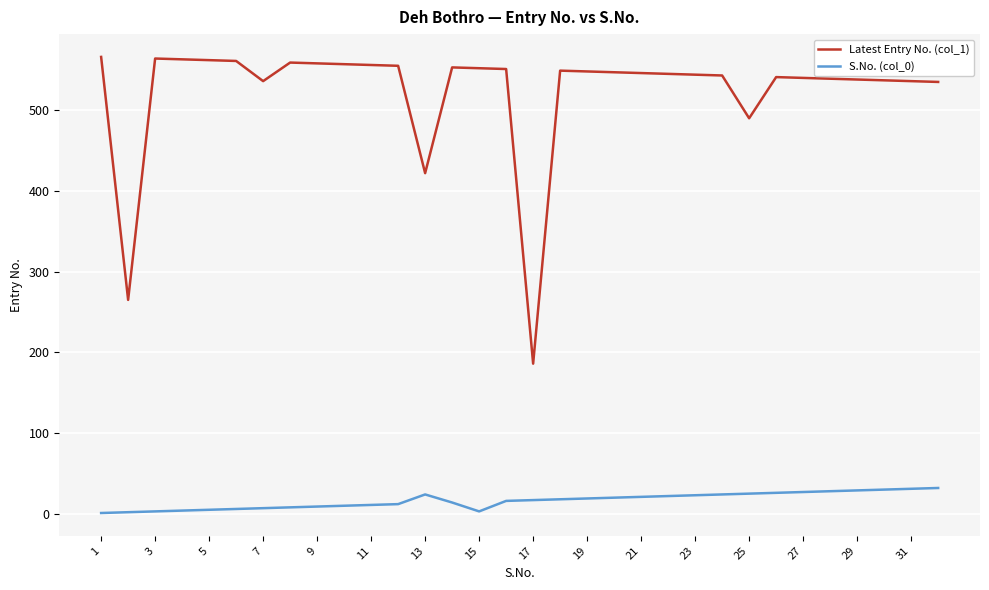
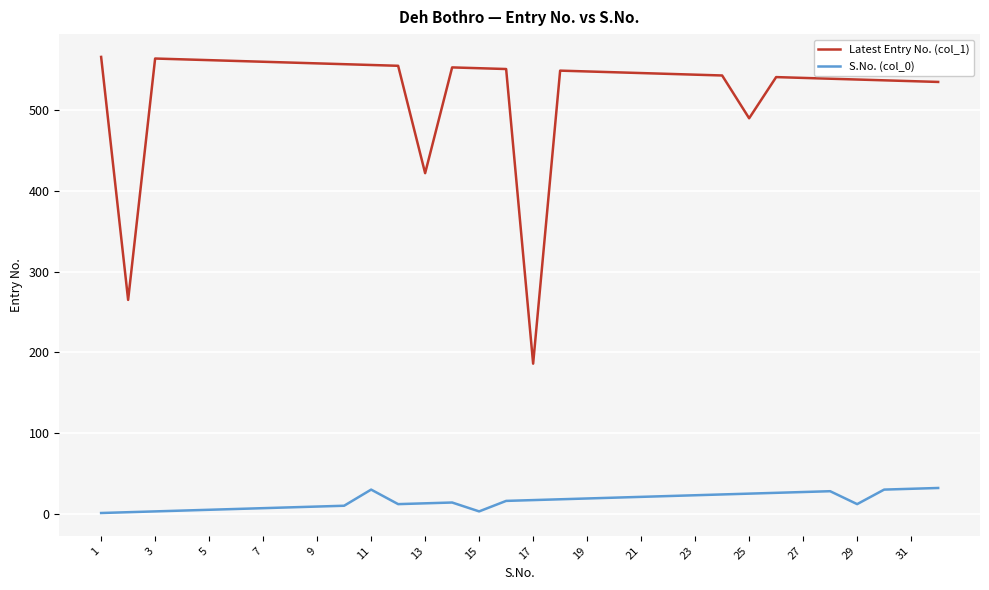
  {
    "Latest Entry No. (col_1)": {
      "1": 570,
      "3": 560,
      "5": 560,
-     "7": 540,
+     "7": 560,
      "9": 560,
      "11": 560,
      "13": 420,
      "15": 550,
      "17": 190,
      "19": 550,
      "21": 550,
      "23": 540,
      "25": 490,
      "27": 540,
      "29": 540,
      "31": 540
    },
    "S.No. (col_0)": {
      "1": 0,
      "3": 0,
      "5": 10,
      "7": 10,
      "9": 10,
-     "11": 10,
-     "13": 20,
+     "11": 30,
+     "13": 10,
      "15": 0,
      "17": 20,
      "19": 20,
      "21": 20,
      "23": 20,
      "25": 30,
      "27": 30,
-     "29": 30,
+     "29": 10,
      "31": 30
    }
  }
